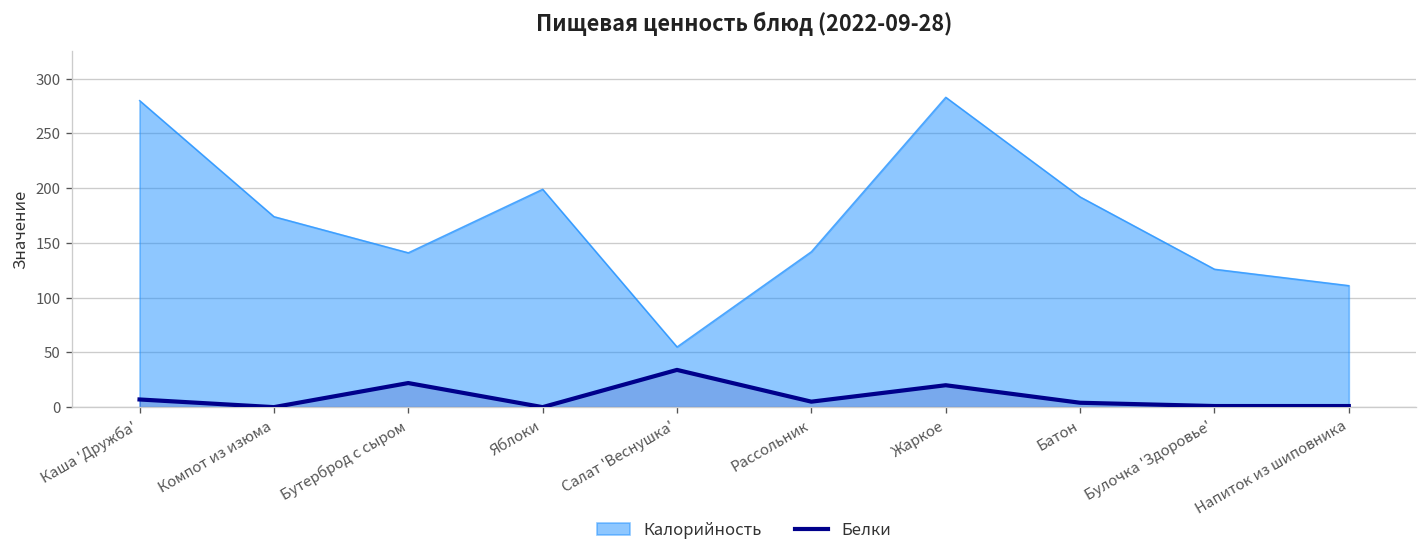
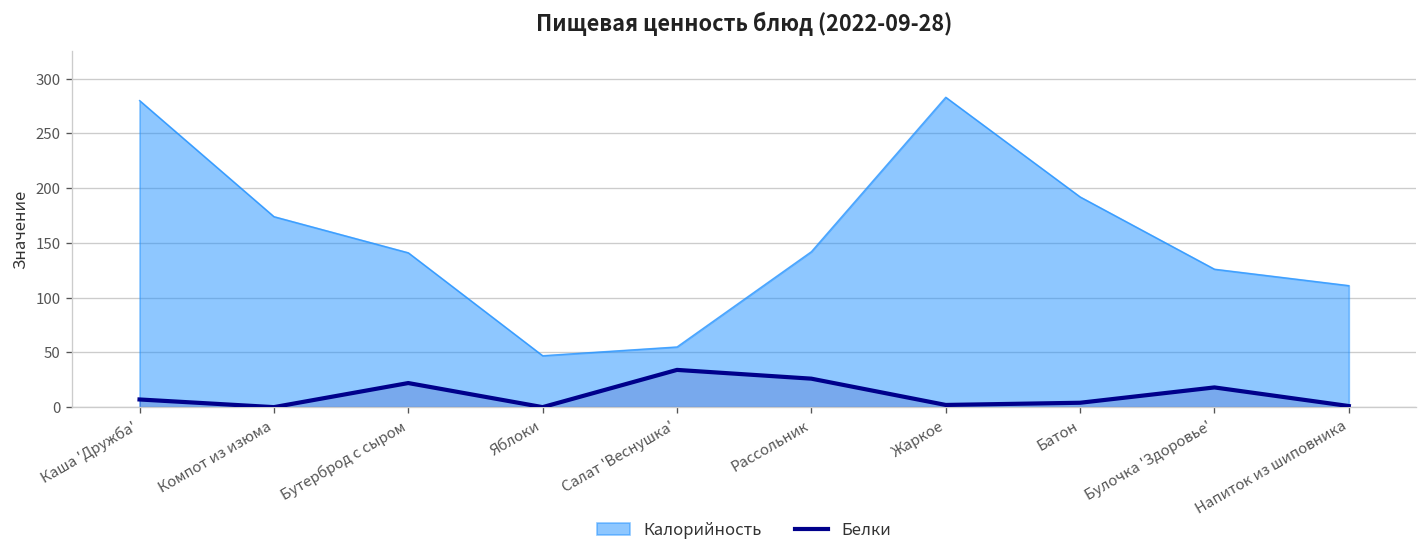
  {
    "Калорийность": {
      "Каша 'Дружба'": 280,
      "Компот из изюма": 170,
      "Бутерброд с сыром": 140,
-     "Яблоки": 200,
+     "Яблоки": 50,
      "Салат 'Веснушка'": 60,
      "Рассольник": 140,
      "Жаркое": 280,
      "Батон": 190,
      "Булочка 'Здоровье'": 130,
      "Напиток из шиповника": 110
    },
    "Белки": {
      "Каша 'Дружба'": 10,
      "Компот из изюма": 0,
      "Бутерброд с сыром": 20,
      "Яблоки": 0,
      "Салат 'Веснушка'": 30,
-     "Рассольник": 10,
-     "Жаркое": 20,
+     "Рассольник": 30,
+     "Жаркое": 0,
      "Батон": 0,
-     "Булочка 'Здоровье'": 0,
+     "Булочка 'Здоровье'": 20,
      "Напиток из шиповника": 0
    }
  }
